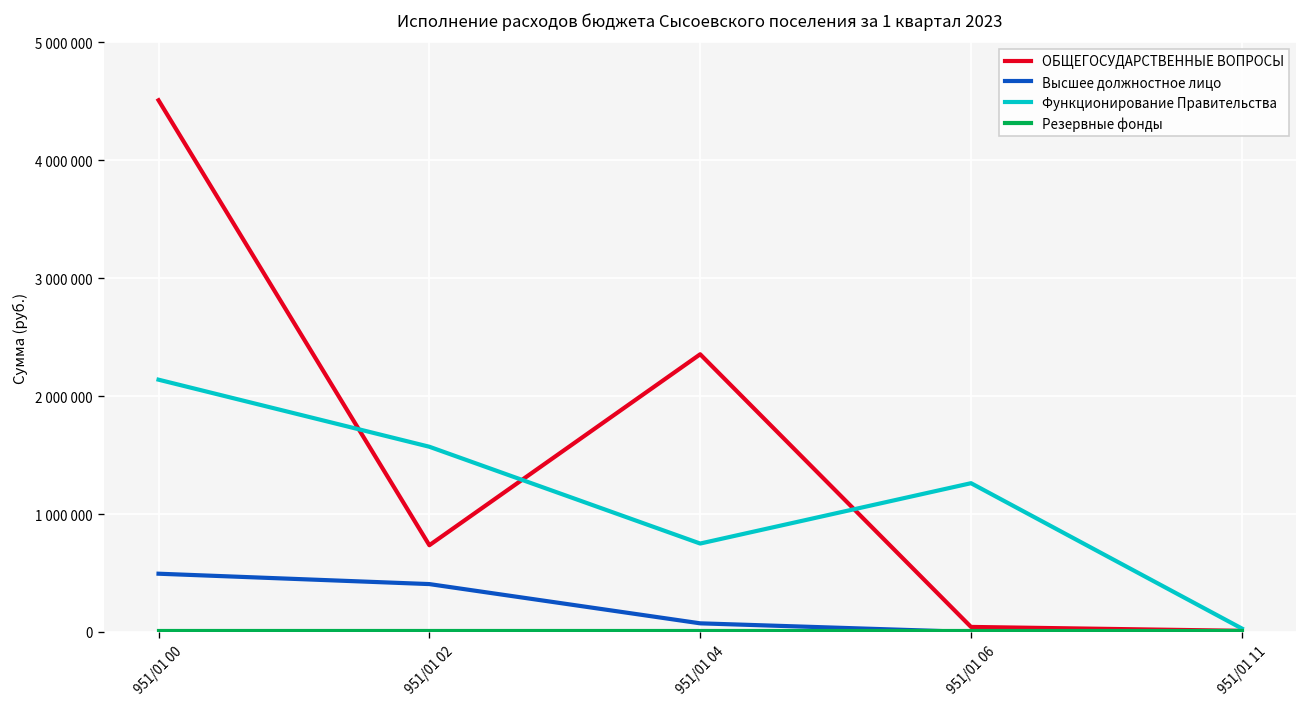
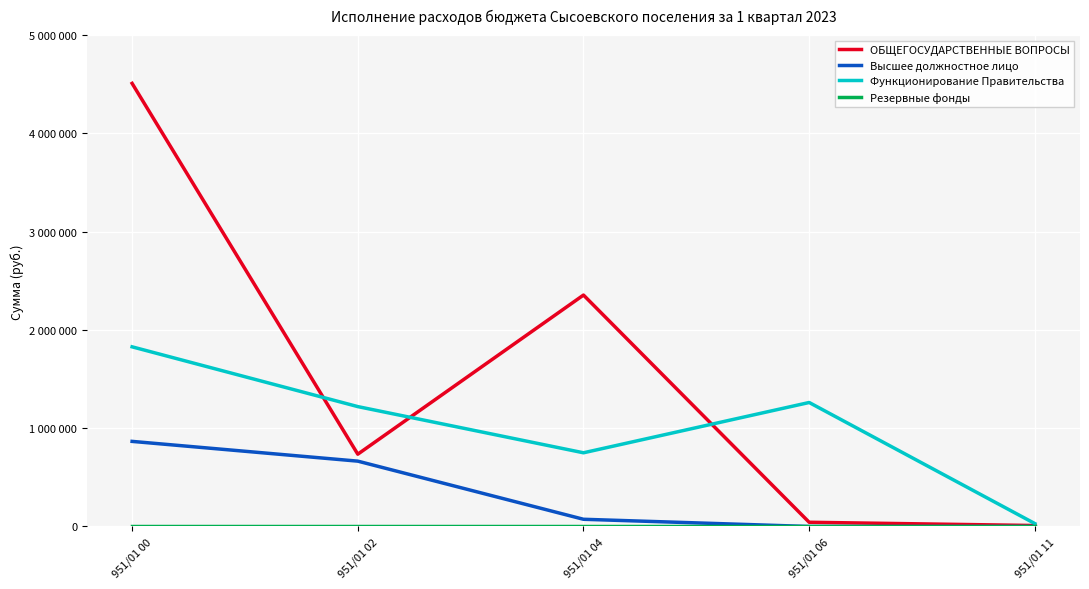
  {
    "ОБЩЕГОСУДАРСТВЕННЫЕ ВОПРОСЫ": {
      "951/01 00": 4500000,
      "951/01 02": 700000,
      "951/01 04": 2400000,
      "951/01 06": 0
    },
    "Высшее должностное лицо": {
-     "951/01 00": 500000,
-     "951/01 02": 400000,
+     "951/01 00": 900000,
+     "951/01 02": 700000,
      "951/01 04": 100000
    },
    "Функционирование Правительства": {
-     "951/01 00": 2100000,
-     "951/01 02": 1600000,
+     "951/01 00": 1800000,
+     "951/01 02": 1200000,
      "951/01 04": 800000,
      "951/01 06": 1300000
    },
    "Резервные фонды": {
      "951/01 00": 0,
      "951/01 02": 0,
      "951/01 04": 0
    }
  }
